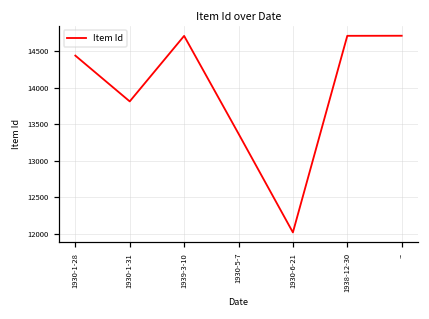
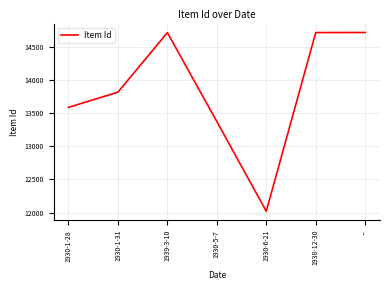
  {
-   "1930-1-28": 14400,
+   "1930-1-28": 13600,
    "1930-1-31": 13800,
    "1939-3-10": 14700,
    "1930-5-7": 13400,
    "1930-6-21": 12000,
    "1938-12-30": 14700,
    "--": 14700
  }
